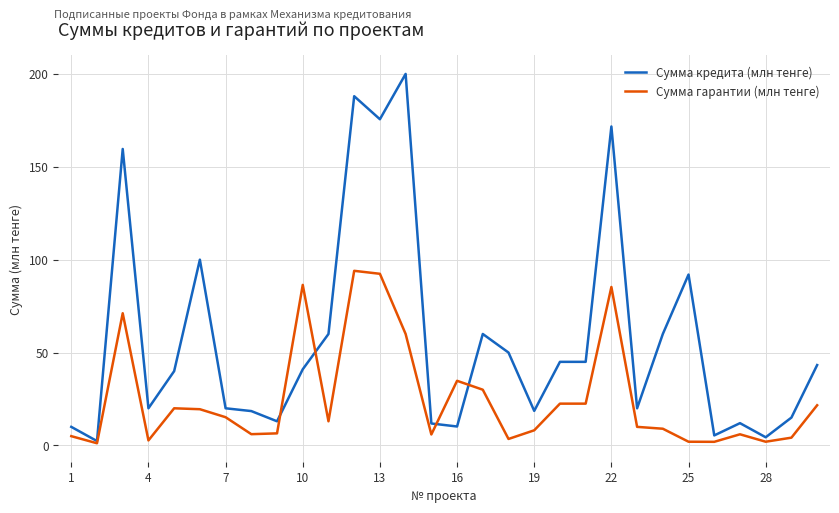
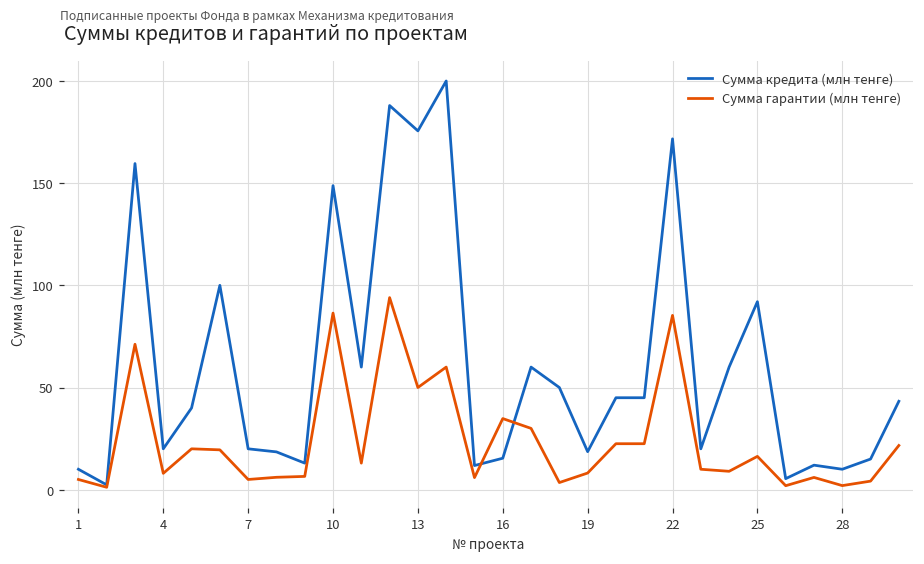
  {
    "Сумма кредита (млн тенге)": {
      "1": 10,
      "4": 20,
      "7": 20,
-     "10": 41,
+     "10": 149,
      "13": 176,
-     "16": 10,
+     "16": 15,
      "19": 19,
      "22": 172,
      "25": 92,
-     "28": 4
+     "28": 10
    },
    "Сумма гарантии (млн тенге)": {
      "1": 5,
-     "4": 3,
-     "7": 15,
+     "4": 8,
+     "7": 5,
      "10": 86,
-     "13": 92,
+     "13": 50,
      "16": 35,
      "19": 8,
      "22": 85,
-     "25": 2,
+     "25": 16,
      "28": 2
    }
  }
